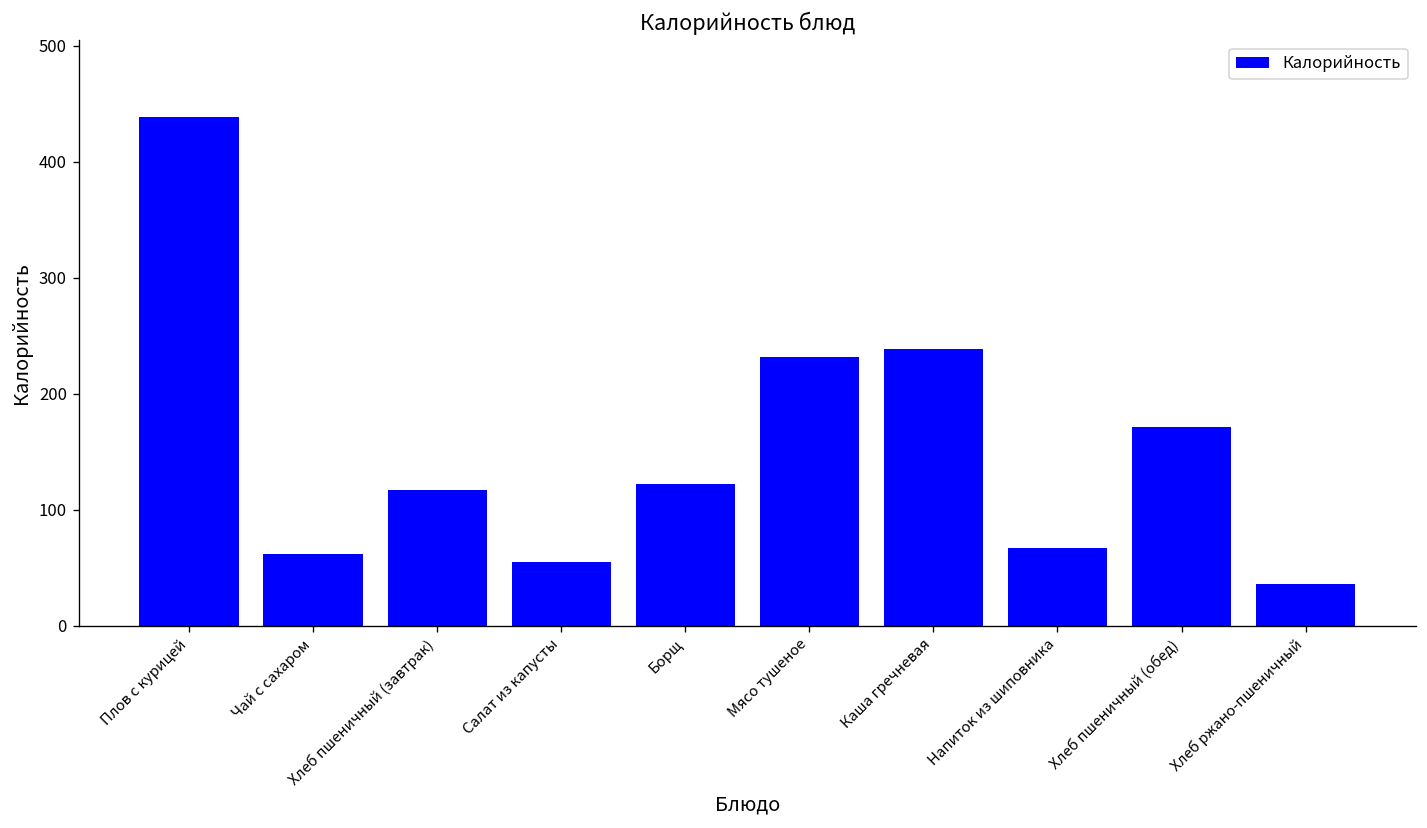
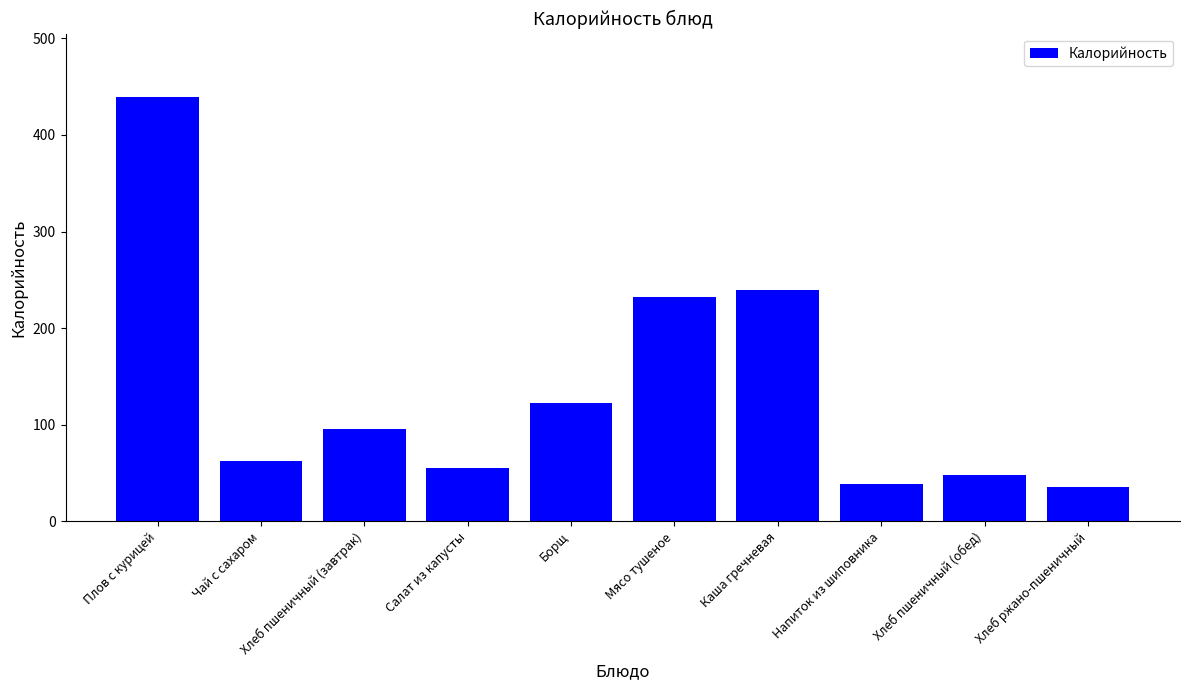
  {
    "Плов с курицей": 440,
    "Чай с сахаром": 60,
-   "Хлеб пшеничный (завтрак)": 120,
+   "Хлеб пшеничный (завтрак)": 100,
    "Салат из капусты": 60,
    "Борщ": 120,
    "Мясо тушеное": 230,
    "Каша гречневая": 240,
-   "Напиток из шиповника": 70,
-   "Хлеб пшеничный (обед)": 170,
+   "Напиток из шиповника": 40,
+   "Хлеб пшеничный (обед)": 50,
    "Хлеб ржано-пшеничный": 40
  }
